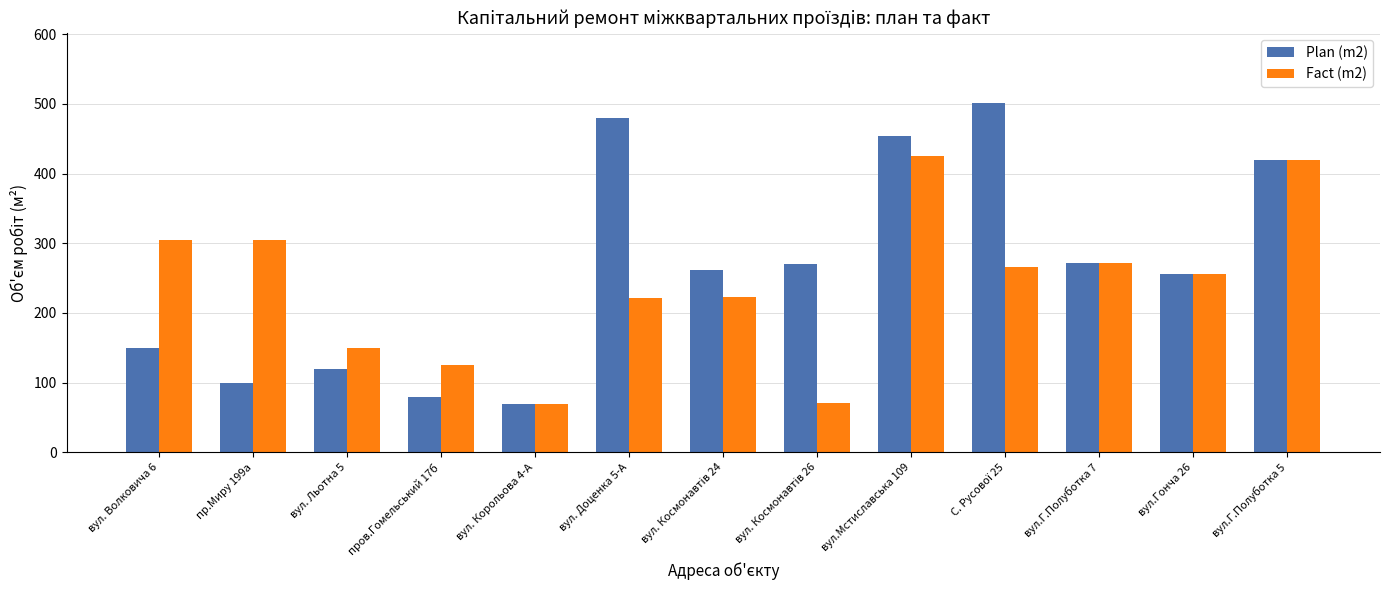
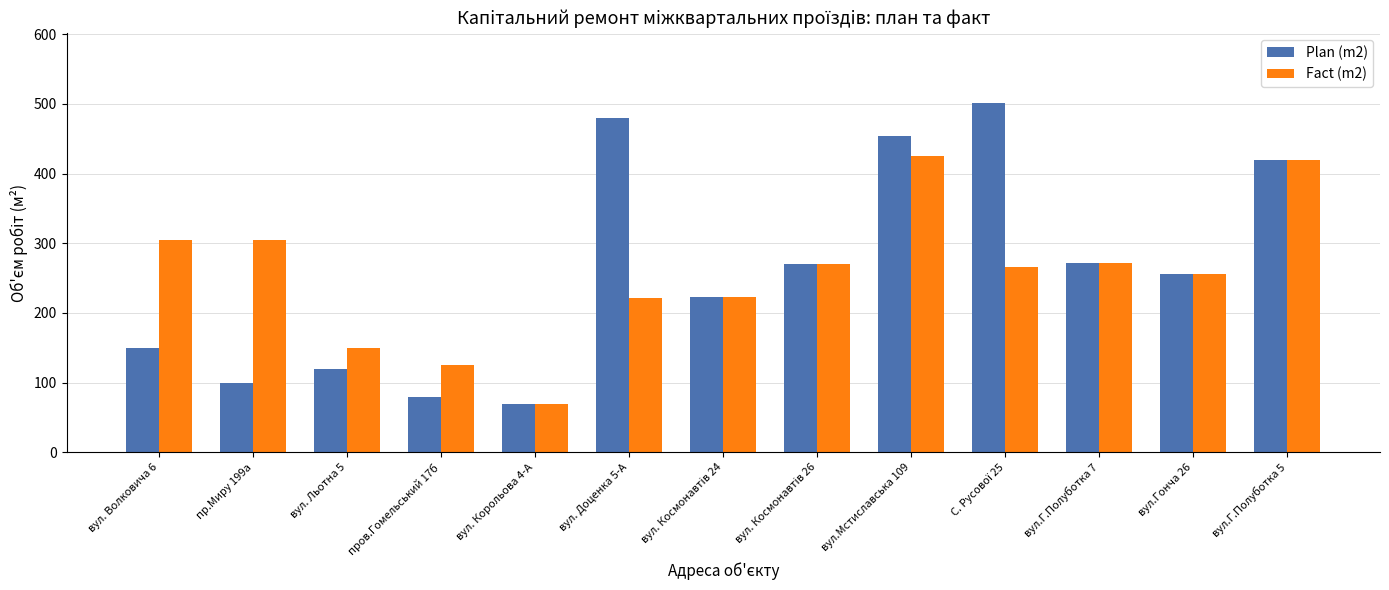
  {
    "Plan (m2)": {
      "вул. Волковича 6": 150,
      "пр.Миру 199а": 100,
      "вул. Льотна 5": 120,
      "пров.Гомельський 17б": 80,
      "вул. Корольова 4-А": 70,
      "вул. Доценка 5-А": 480,
-     "вул. Космонавтів 24": 260,
+     "вул. Космонавтів 24": 220,
      "вул. Космонавтів 26": 270,
      "вул.Мстиславська 109": 450,
      "С. Русової 25": 500,
      "вул.Г.Полуботка 7": 270,
      "вул.Гонча 26": 260,
      "вул.Г.Полуботка 5": 420
    },
    "Fact (m2)": {
      "вул. Волковича 6": 310,
      "пр.Миру 199а": 310,
      "вул. Льотна 5": 150,
      "пров.Гомельський 17б": 130,
      "вул. Корольова 4-А": 70,
      "вул. Доценка 5-А": 220,
      "вул. Космонавтів 24": 220,
-     "вул. Космонавтів 26": 70,
+     "вул. Космонавтів 26": 270,
      "вул.Мстиславська 109": 420,
      "С. Русової 25": 270,
      "вул.Г.Полуботка 7": 270,
      "вул.Гонча 26": 260,
      "вул.Г.Полуботка 5": 420
    }
  }
